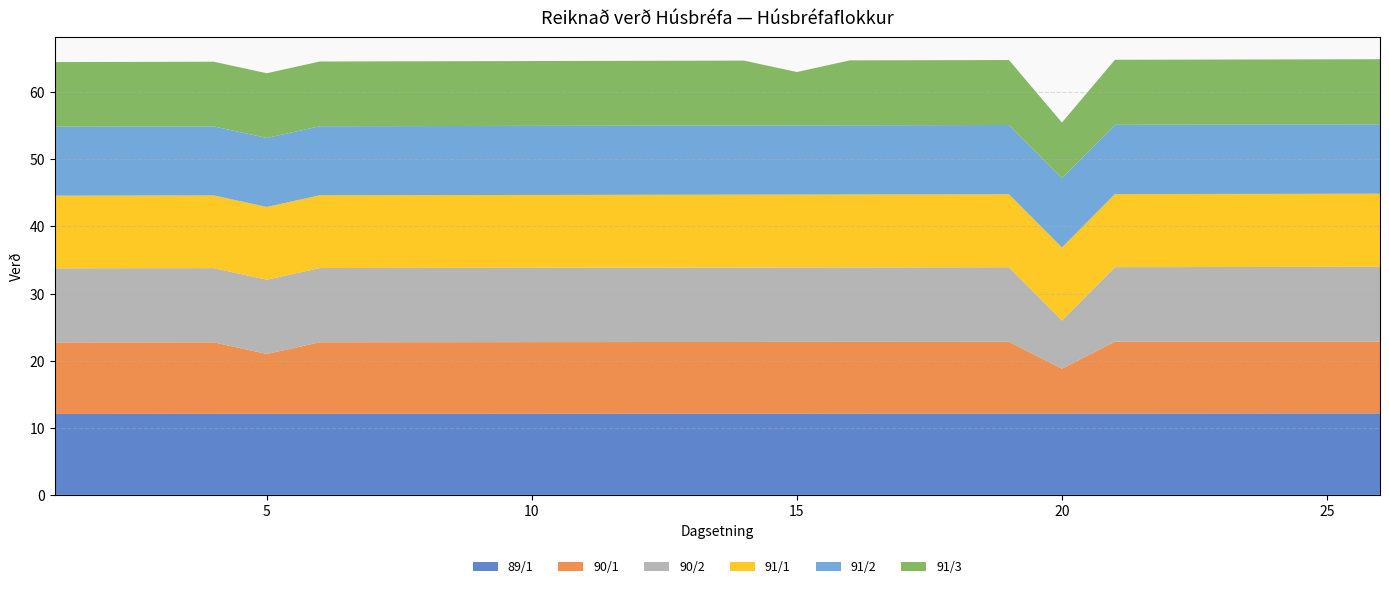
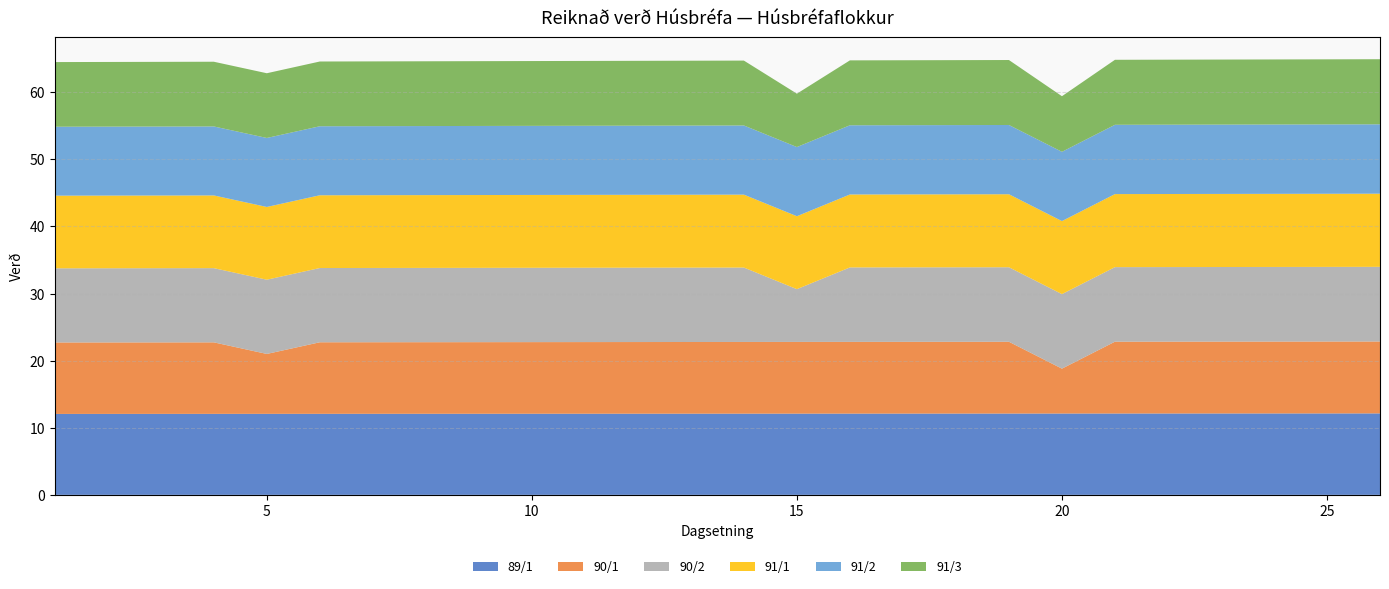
  {
    "90/1": {
      "5": 9,
      "10": 11,
      "15": 11,
      "20": 7,
      "25": 11
    },
    "90/2": {
      "5": 11,
      "10": 11,
-     "15": 11,
-     "20": 7,
+     "15": 8,
+     "20": 11,
      "25": 11
    },
    "91/1": {
      "5": 11,
      "10": 11,
      "15": 11,
      "20": 11,
      "25": 11
    },
    "91/3": {
      "5": 10,
      "10": 10,
      "15": 8,
      "20": 8,
      "25": 10
    }
  }
